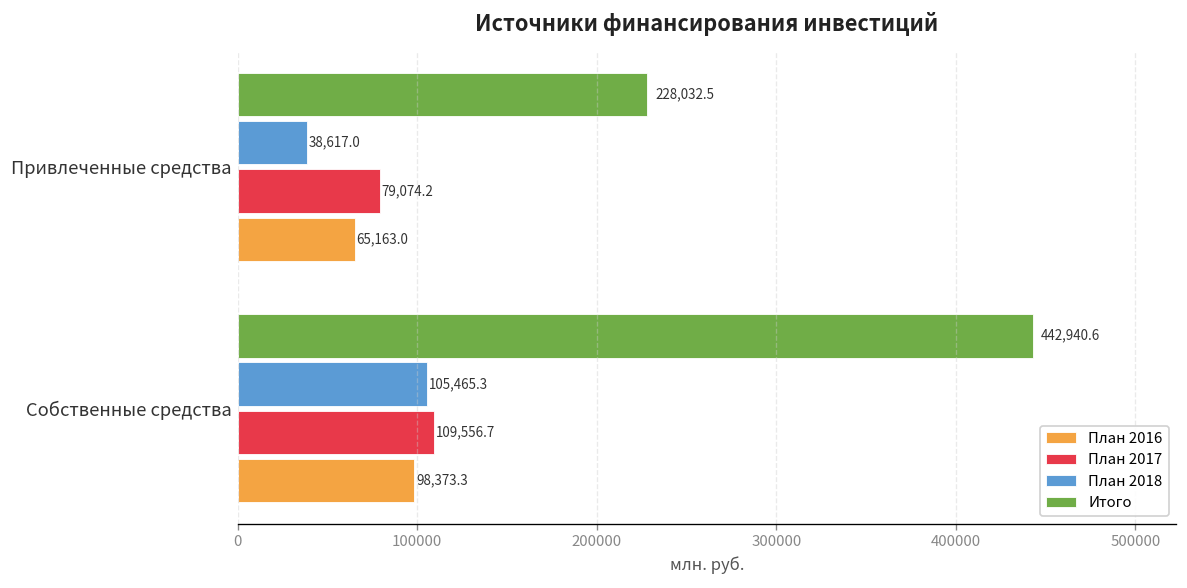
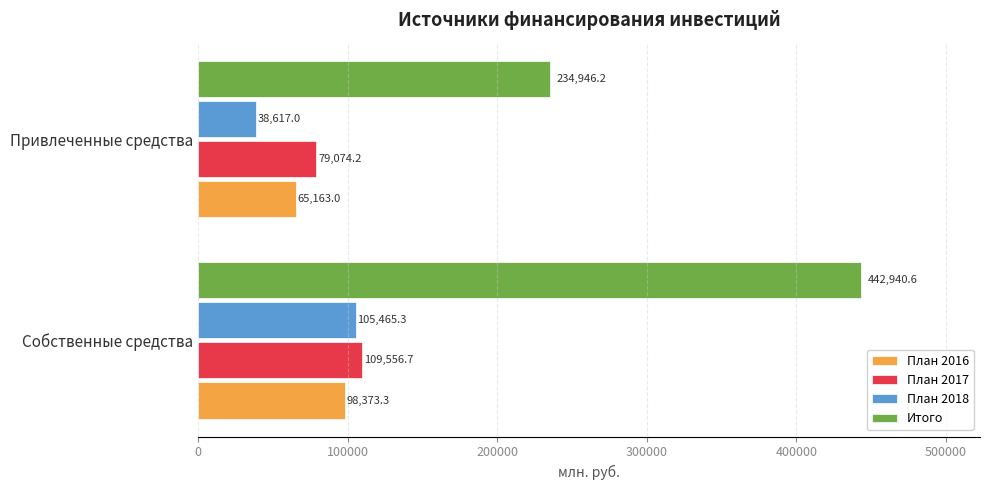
  {
    "План 2016": {
      "Привлеченные средства": "65,163.0",
      "Собственные средства": "98,373.3"
    },
    "План 2017": {
      "Привлеченные средства": "79,074.2",
      "Собственные средства": "109,556.7"
    },
    "План 2018": {
      "Привлеченные средства": "38,617.0",
      "Собственные средства": "105,465.3"
    },
    "Итого": {
-     "Привлеченные средства": "228,032.5",
+     "Привлеченные средства": "234,946.2",
      "Собственные средства": "442,940.6"
    }
  }
